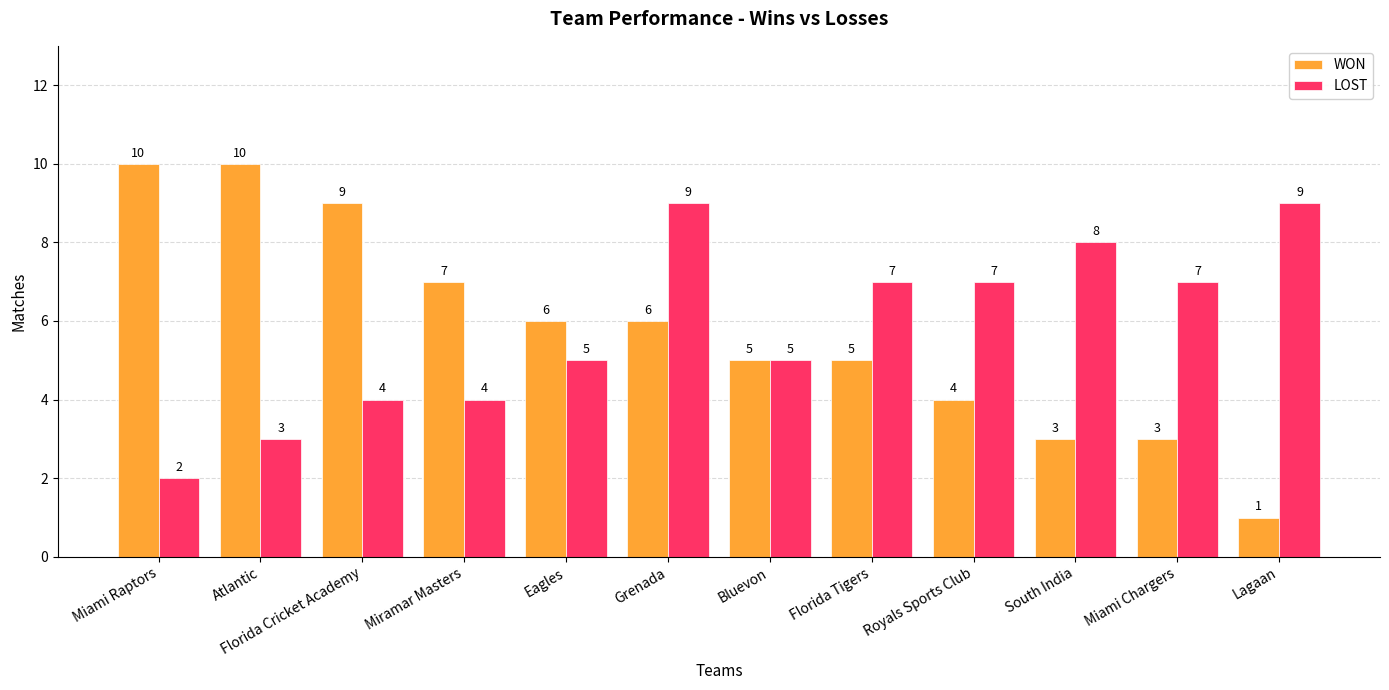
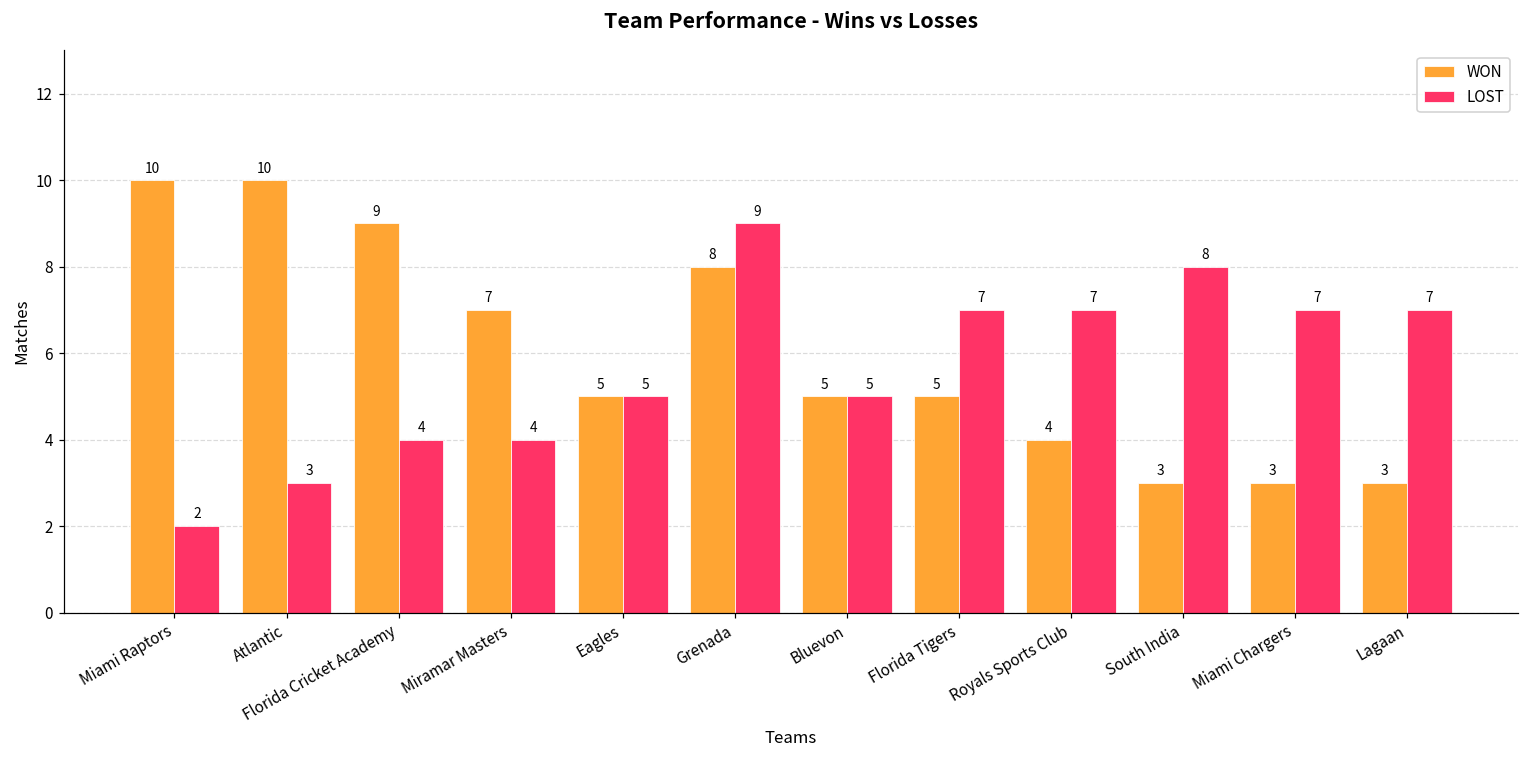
  {
    "WON": {
      "Miami Raptors": 10,
      "Atlantic": 10,
      "Florida Cricket Academy": 9,
      "Miramar Masters": 7,
-     "Eagles": 6,
-     "Grenada": 6,
+     "Eagles": 5,
+     "Grenada": 8,
      "Bluevon": 5,
      "Florida Tigers": 5,
      "Royals Sports Club": 4,
      "South India": 3,
      "Miami Chargers": 3,
-     "Lagaan": 1
+     "Lagaan": 3
    },
    "LOST": {
      "Miami Raptors": 2,
      "Atlantic": 3,
      "Florida Cricket Academy": 4,
      "Miramar Masters": 4,
      "Eagles": 5,
      "Grenada": 9,
      "Bluevon": 5,
      "Florida Tigers": 7,
      "Royals Sports Club": 7,
      "South India": 8,
      "Miami Chargers": 7,
-     "Lagaan": 9
+     "Lagaan": 7
    }
  }
